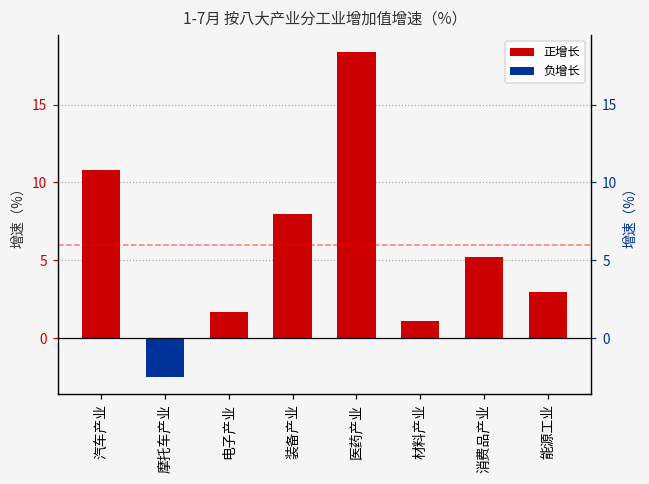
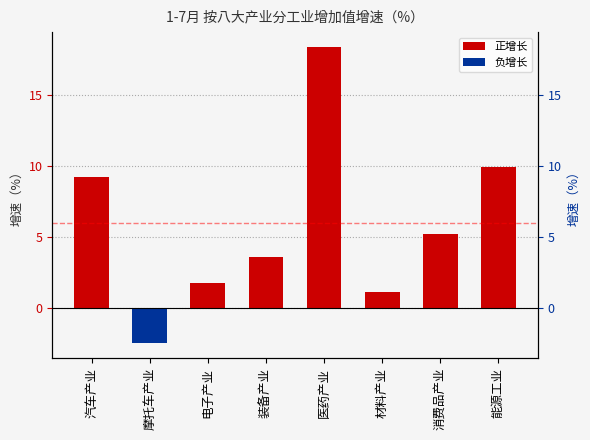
  {
-   "汽车产业": 10.8,
+   "汽车产业": 9.2,
    "摩托车产业": -2.5,
    "电子产业": 1.7,
-   "装备产业": 8.0,
+   "装备产业": 3.6,
    "医药产业": 18.4,
    "材料产业": 1.1,
    "消费品产业": 5.2,
-   "能源工业": 3.0
+   "能源工业": 9.9
  }
